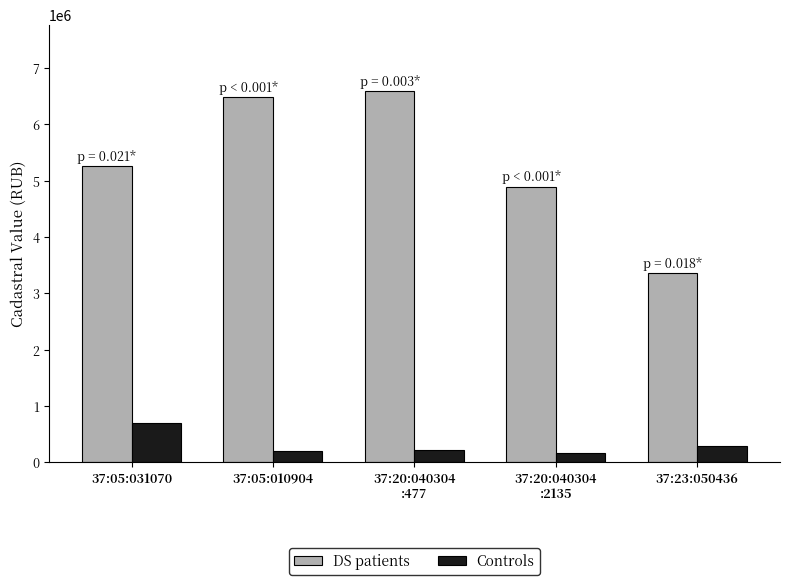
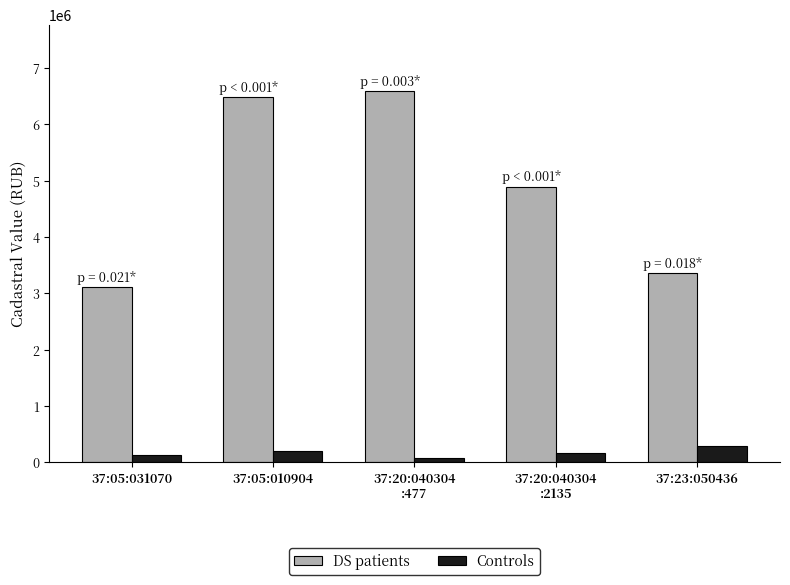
  {
    "DS patients": {
-     "37:05:031070": 5300000
+     "37:05:031070": 3100000
    },
    "Controls": {
-     "37:05:031070": 700000,
+     "37:05:031070": 100000,
      "37:05:010904": 200000,
-     "37:20:040304 :477": 200000,
+     "37:20:040304 :477": 100000,
      "37:20:040304 :2135": 200000,
      "37:23:050436": 300000
    }
  }
